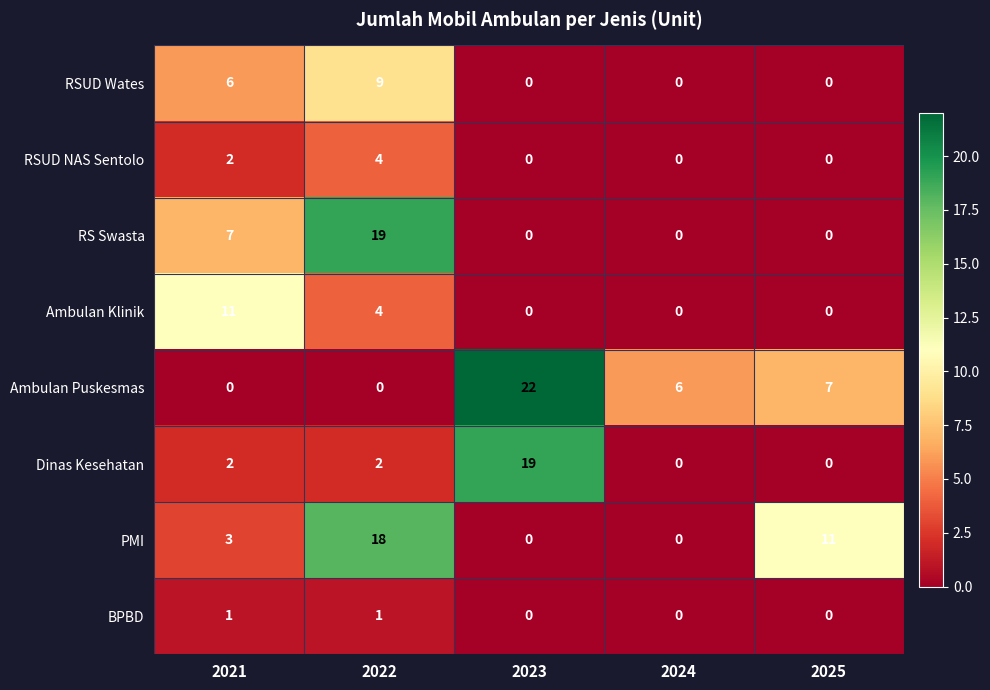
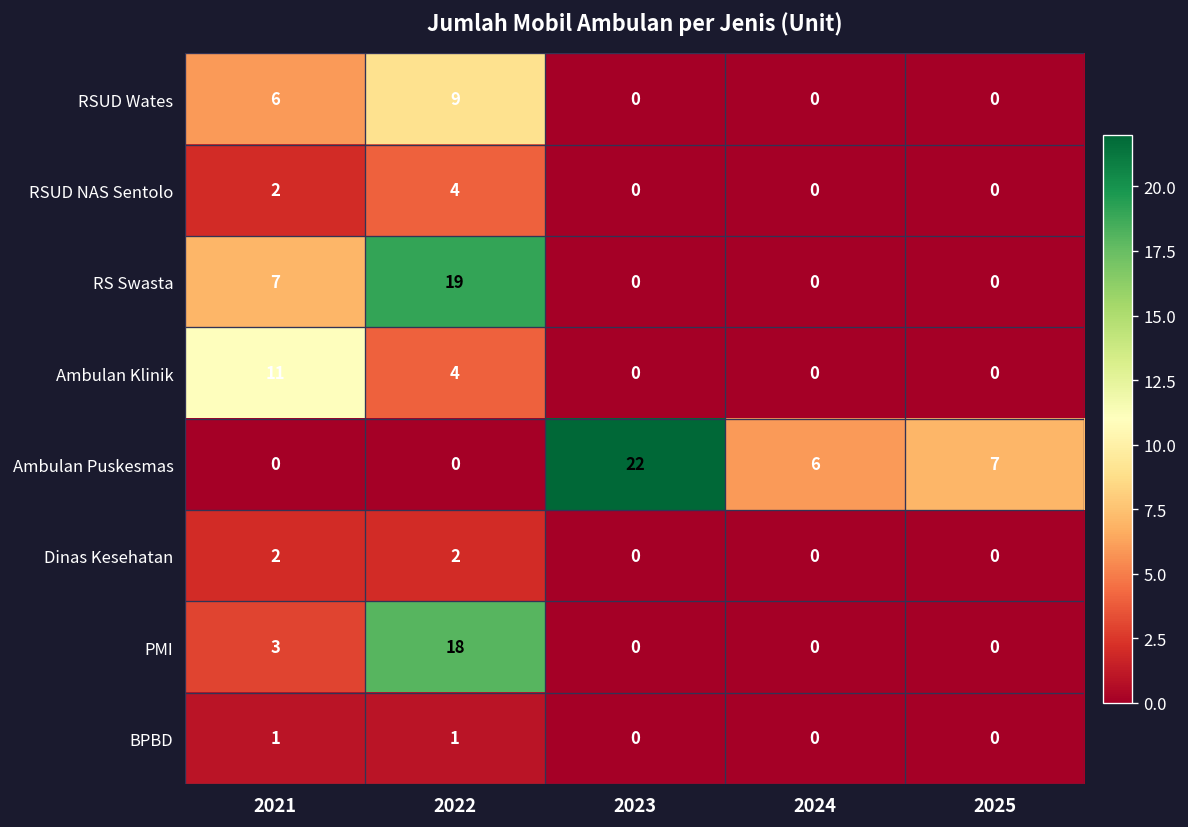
  {
    "RSUD Wates": {
      "2021": 6,
      "2022": 9,
      "2023": 0,
      "2024": 0,
      "2025": 0
    },
    "RSUD NAS Sentolo": {
      "2021": 2,
      "2022": 4,
      "2023": 0,
      "2024": 0,
      "2025": 0
    },
    "RS Swasta": {
      "2021": 7,
      "2022": 19,
      "2023": 0,
      "2024": 0,
      "2025": 0
    },
    "Ambulan Klinik": {
      "2021": 11,
      "2022": 4,
      "2023": 0,
      "2024": 0,
      "2025": 0
    },
    "Ambulan Puskesmas": {
      "2021": 0,
      "2022": 0,
      "2023": 22,
      "2024": 6,
      "2025": 7
    },
    "Dinas Kesehatan": {
      "2021": 2,
      "2022": 2,
-     "2023": 19,
+     "2023": 0,
      "2024": 0,
      "2025": 0
    },
    "PMI": {
      "2021": 3,
      "2022": 18,
      "2023": 0,
      "2024": 0,
-     "2025": 11
+     "2025": 0
    },
    "BPBD": {
      "2021": 1,
      "2022": 1,
      "2023": 0,
      "2024": 0,
      "2025": 0
    }
  }
